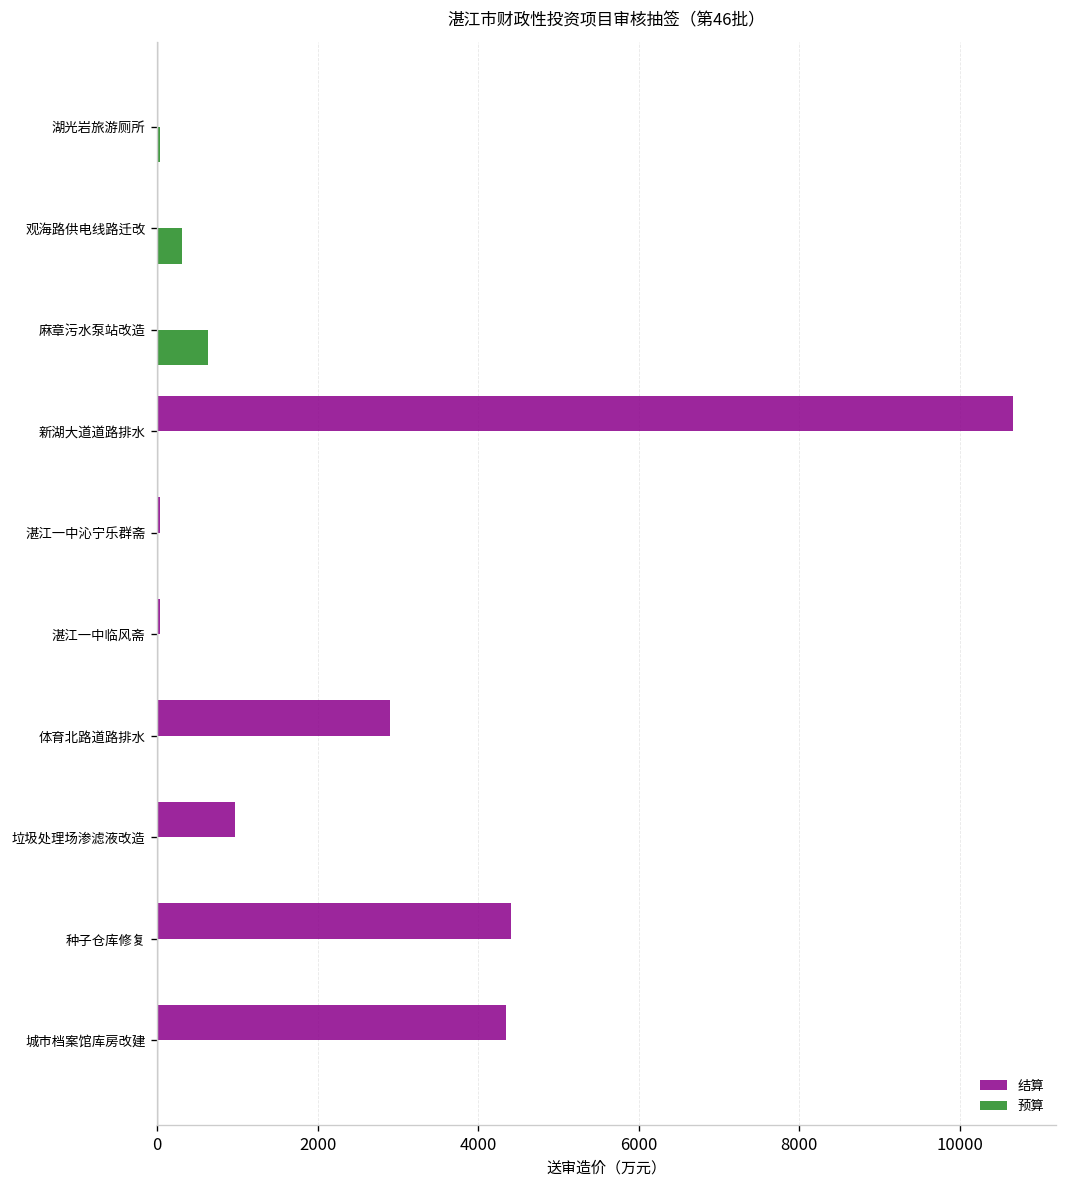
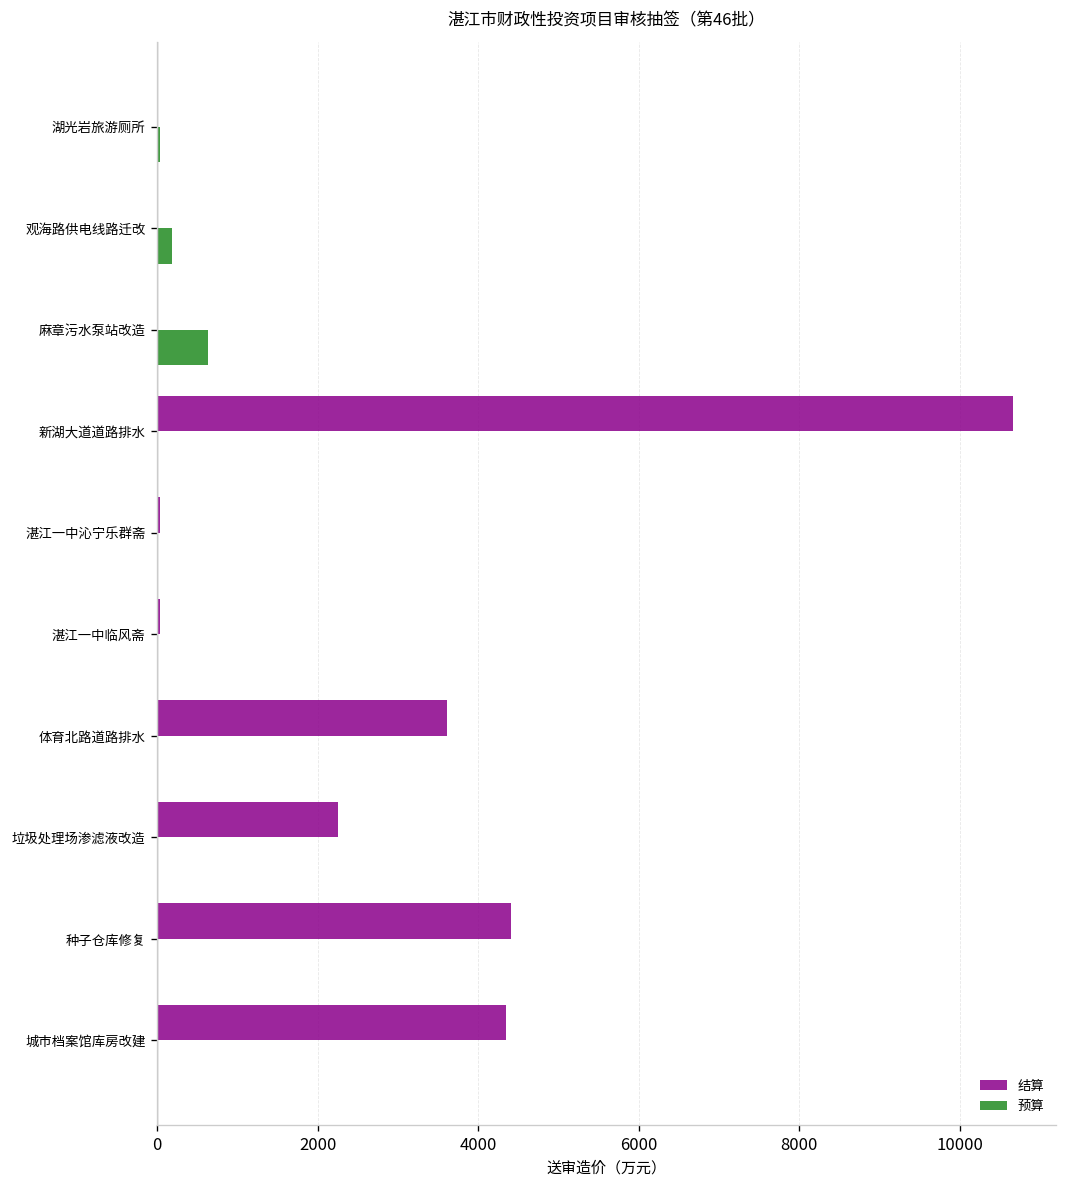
  {
    "结算": {
      "湖光岩旅游厕所": 0,
      "观海路供电线路迁改": 0,
      "麻章污水泵站改造": 0,
      "新湖大道道路排水": 10700,
      "湛江一中沁宁乐群斋": 0,
-     "体育北路道路排水": 2900,
-     "垃圾处理场渗滤液改造": 1000,
+     "体育北路道路排水": 3600,
+     "垃圾处理场渗滤液改造": 2300,
      "种子仓库修复": 4400,
      "城市档案馆库房改建": 4300
    },
    "预算": {
      "湖光岩旅游厕所": 0,
-     "观海路供电线路迁改": 300,
+     "观海路供电线路迁改": 200,
      "麻章污水泵站改造": 600,
      "新湖大道道路排水": 0,
      "湛江一中沁宁乐群斋": 0,
      "湛江一中临风斋": 0,
      "体育北路道路排水": 0,
      "垃圾处理场渗滤液改造": 0,
      "种子仓库修复": 0,
      "城市档案馆库房改建": 0
    }
  }
